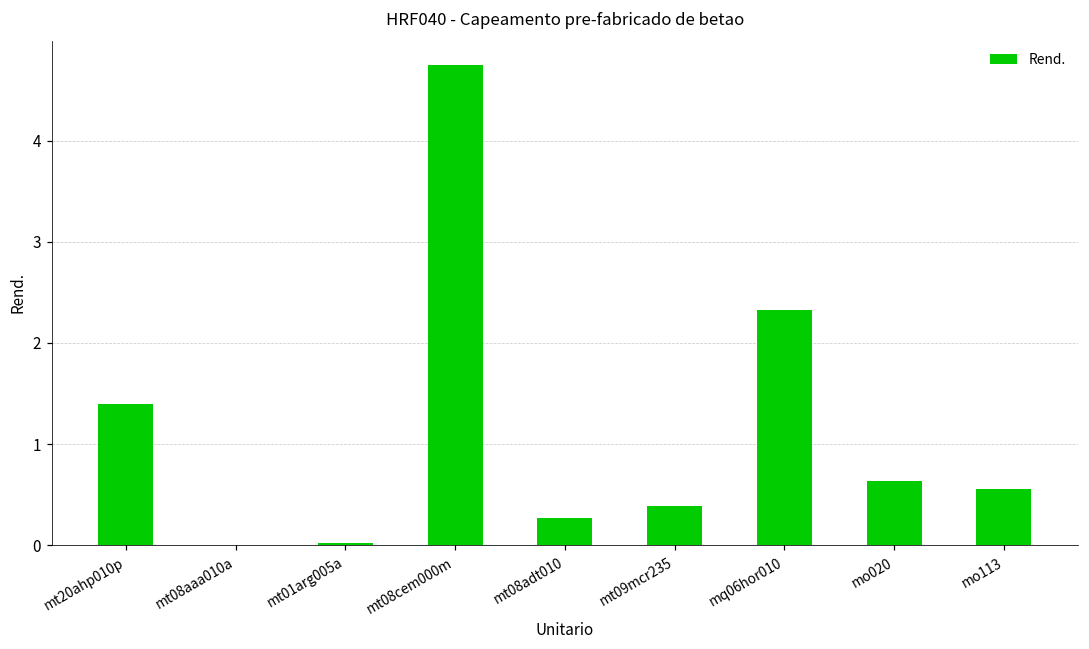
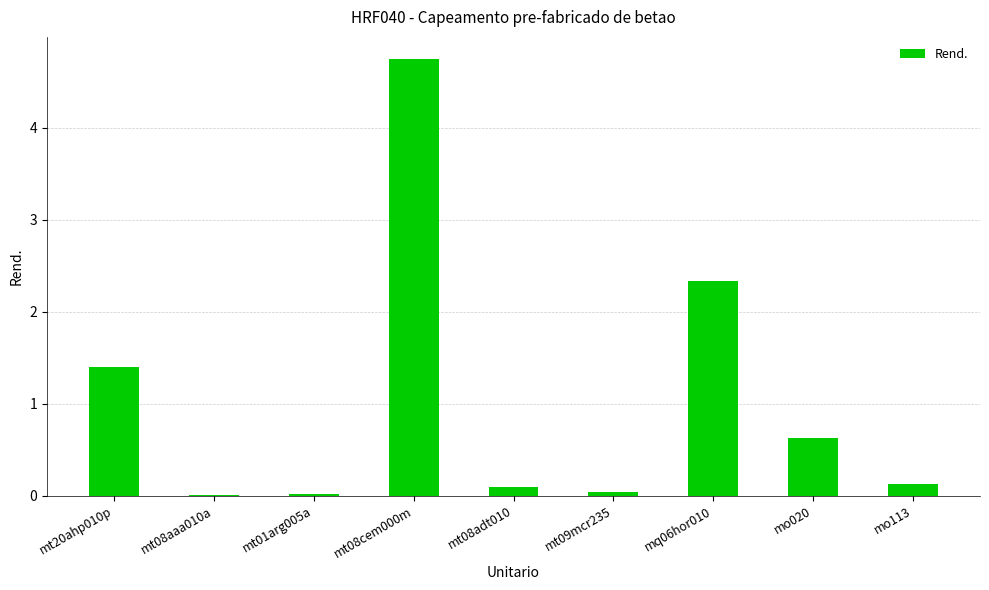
  {
    "mt20ahp010p": 1.4,
    "mt08cem000m": 4.8,
-   "mt08adt010": 0.3,
-   "mt09mcr235": 0.4,
+   "mt08adt010": 0.1,
+   "mt09mcr235": 0.0,
    "mq06hor010": 2.3,
    "mo020": 0.6,
-   "mo113": 0.6
+   "mo113": 0.1
  }
